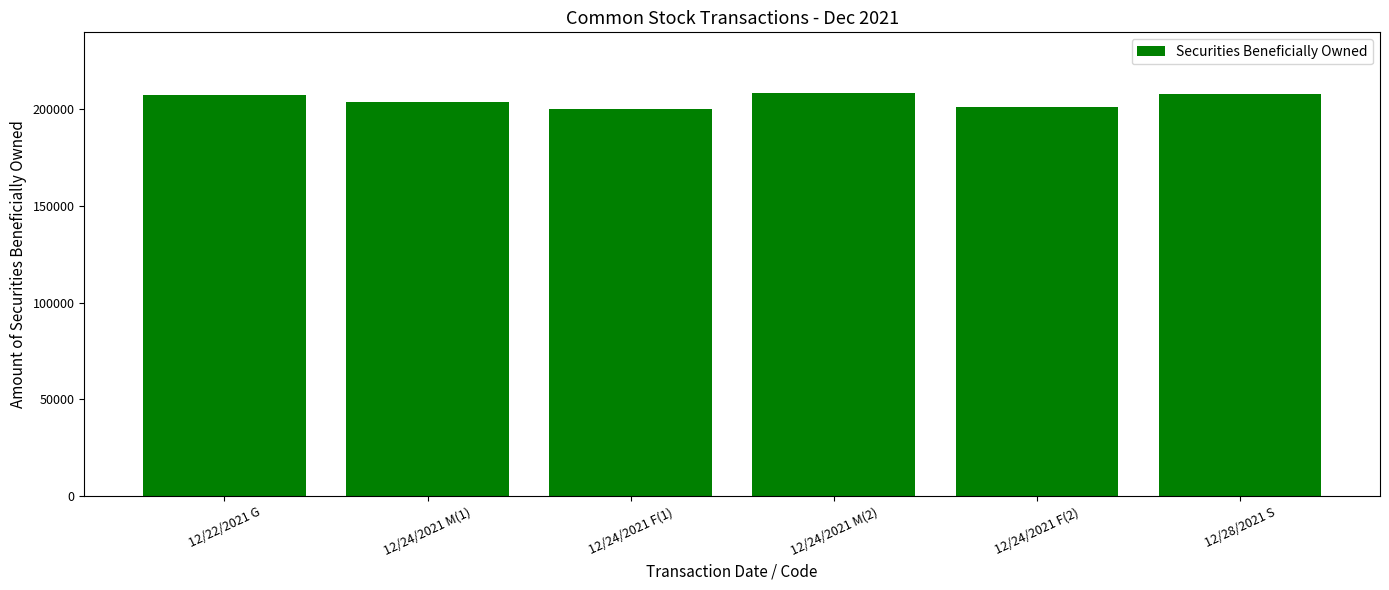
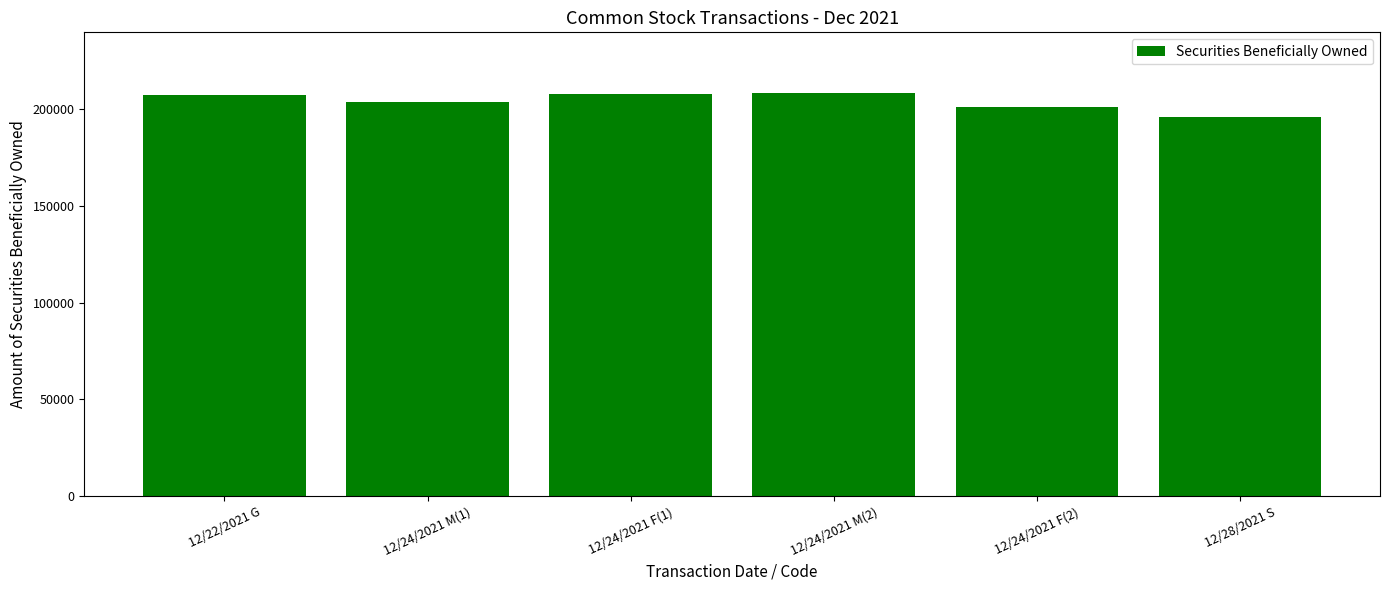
  {
    "12/22/2021 G": 207000,
    "12/24/2021 M(1)": 204000,
-   "12/24/2021 F(1)": 200000,
+   "12/24/2021 F(1)": 208000,
    "12/24/2021 M(2)": 209000,
    "12/24/2021 F(2)": 201000,
-   "12/28/2021 S": 208000
+   "12/28/2021 S": 196000
  }
